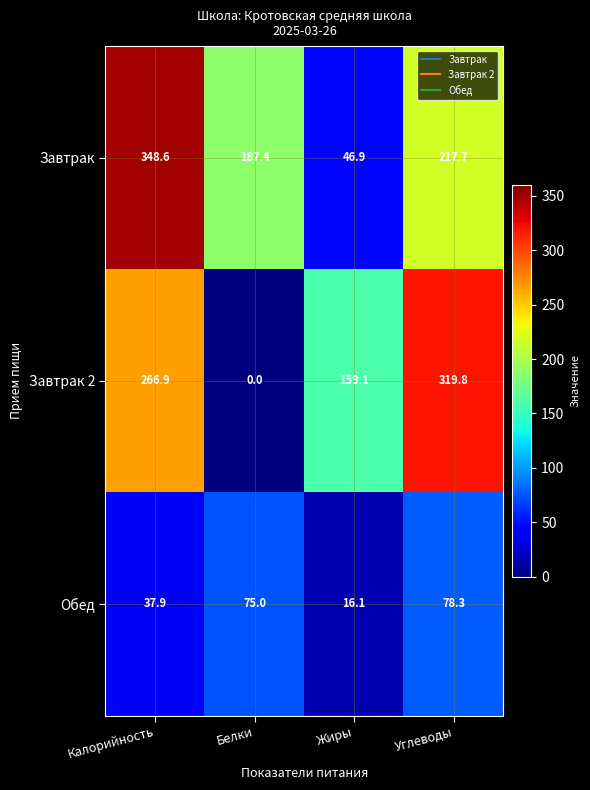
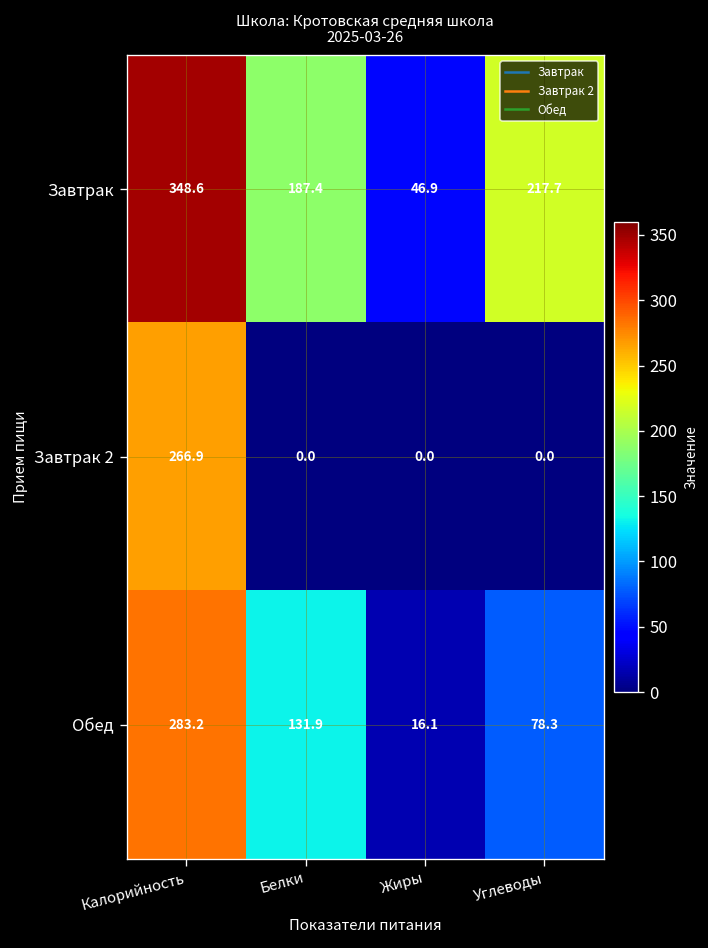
  {
    "Завтрак": {
      "Калорийность": 348.6,
      "Белки": 187.4,
      "Жиры": 46.9,
      "Углеводы": 217.7
    },
    "Завтрак 2": {
      "Калорийность": 266.9,
      "Белки": 0.0,
-     "Жиры": 159.1,
-     "Углеводы": 319.8
+     "Жиры": 0.0,
+     "Углеводы": 0.0
    },
    "Обед": {
-     "Калорийность": 37.9,
-     "Белки": 75.0,
+     "Калорийность": 283.2,
+     "Белки": 131.9,
      "Жиры": 16.1,
      "Углеводы": 78.3
    }
  }
